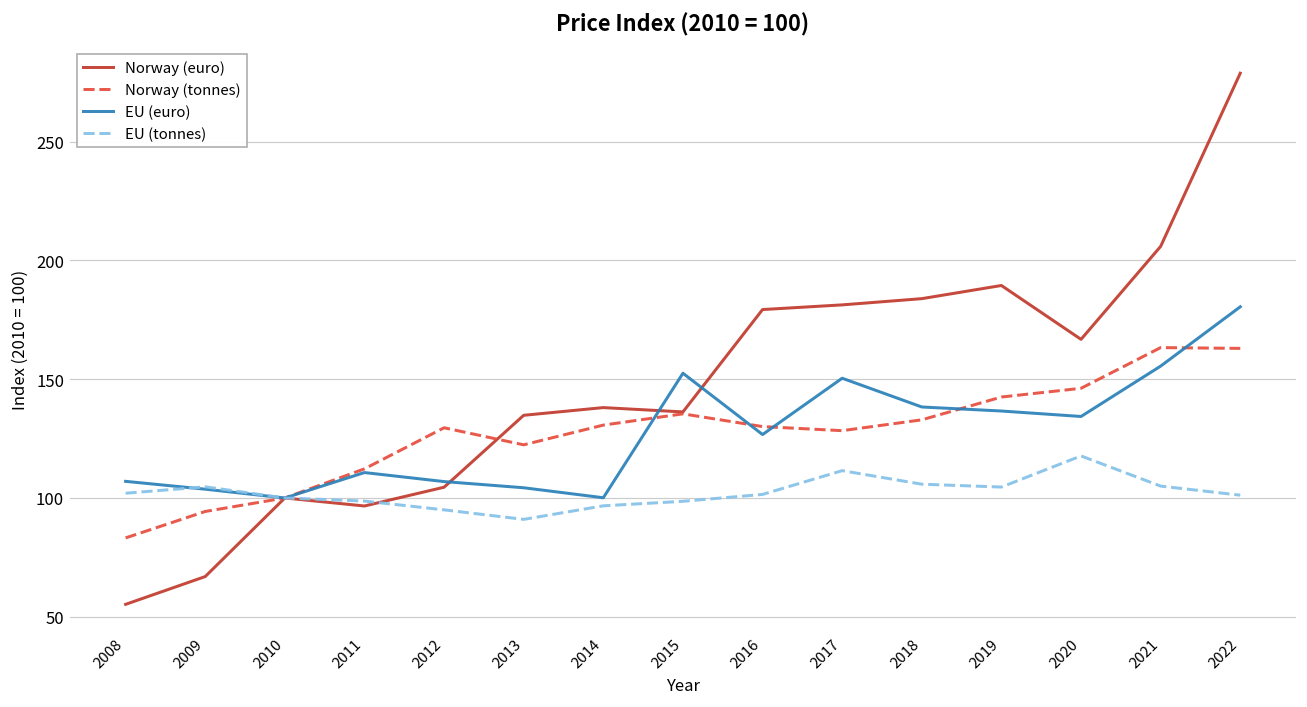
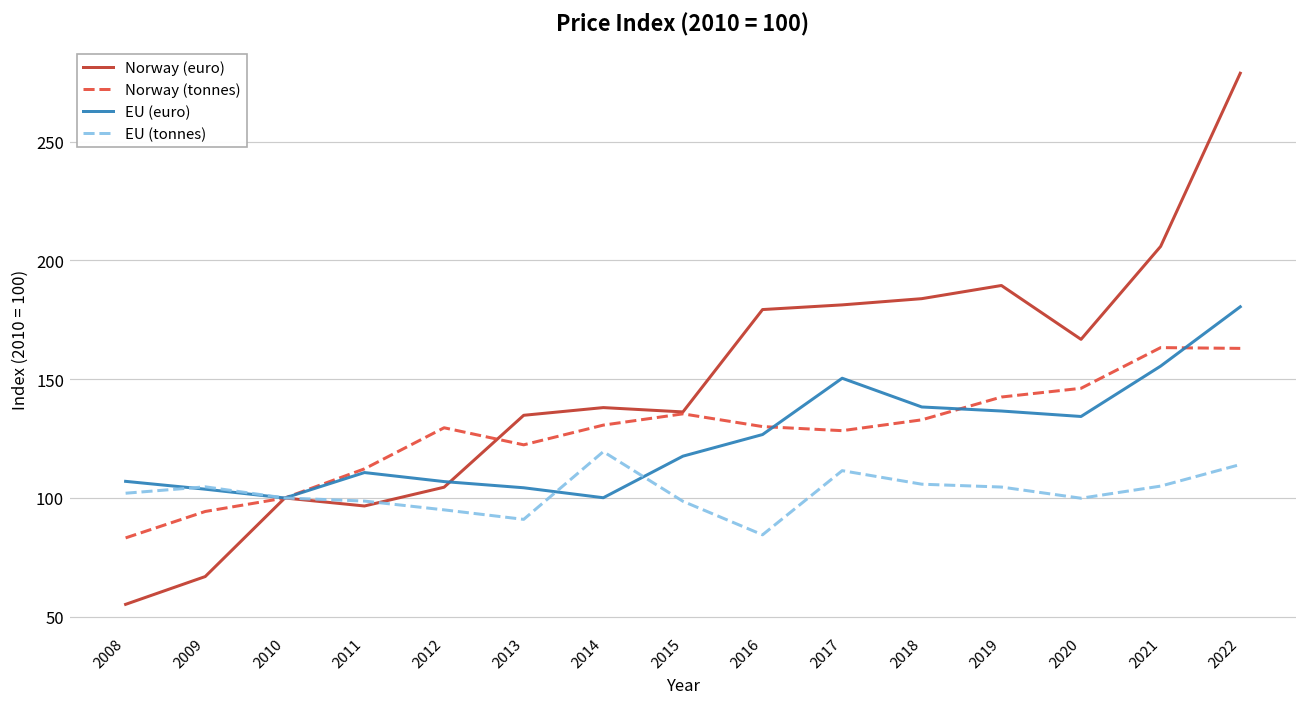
  {
    "EU (euro)": {
      "2008": 107,
      "2011": 111,
      "2012": 107,
      "2013": 104,
      "2014": 100,
-     "2015": 153,
+     "2015": 118,
      "2016": 127,
      "2017": 150,
      "2018": 138,
      "2019": 137,
      "2020": 134,
      "2021": 156,
      "2022": 180
    },
    "EU (tonnes)": {
      "2008": 102,
      "2011": 99,
      "2012": 95,
      "2013": 91,
-     "2014": 97,
+     "2014": 120,
      "2015": 99,
-     "2016": 102,
+     "2016": 85,
      "2017": 112,
      "2018": 106,
      "2019": 105,
-     "2020": 118,
+     "2020": 100,
      "2021": 105,
-     "2022": 101
+     "2022": 114
    }
  }
